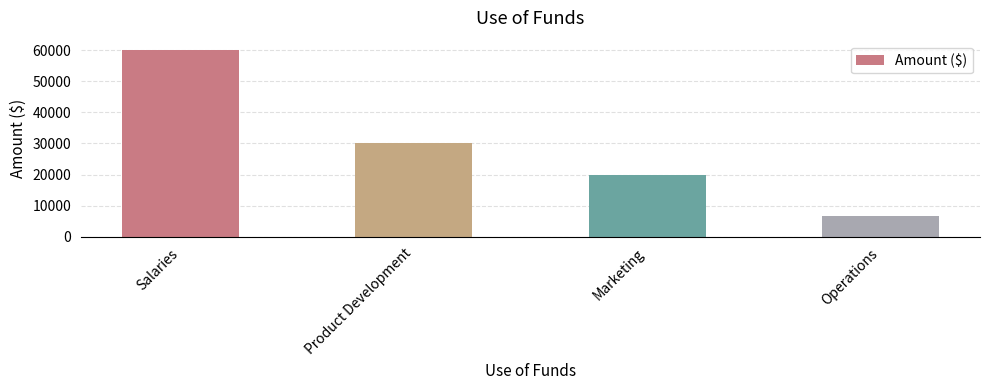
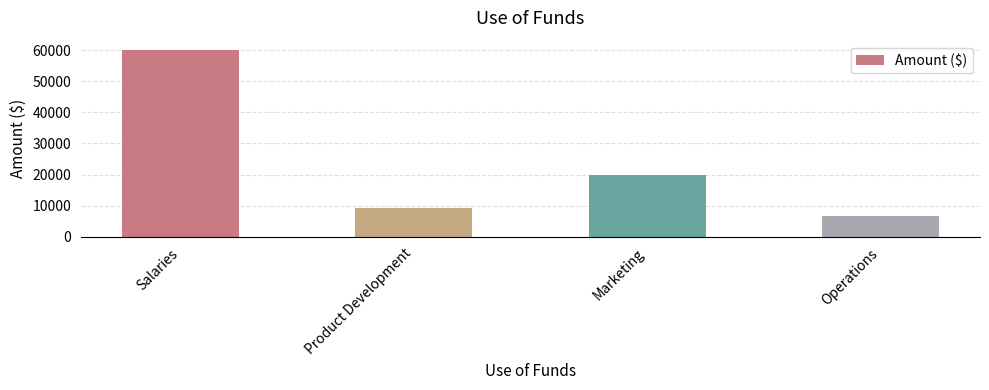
  {
    "Salaries": 60000,
-   "Product Development": 30000,
+   "Product Development": 9000,
    "Marketing": 20000,
    "Operations": 7000
  }
